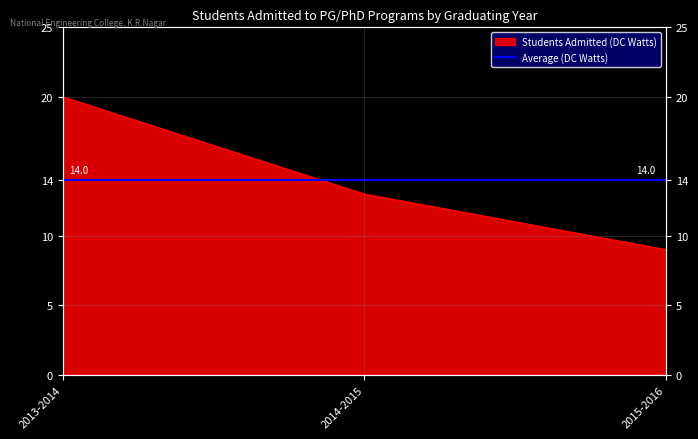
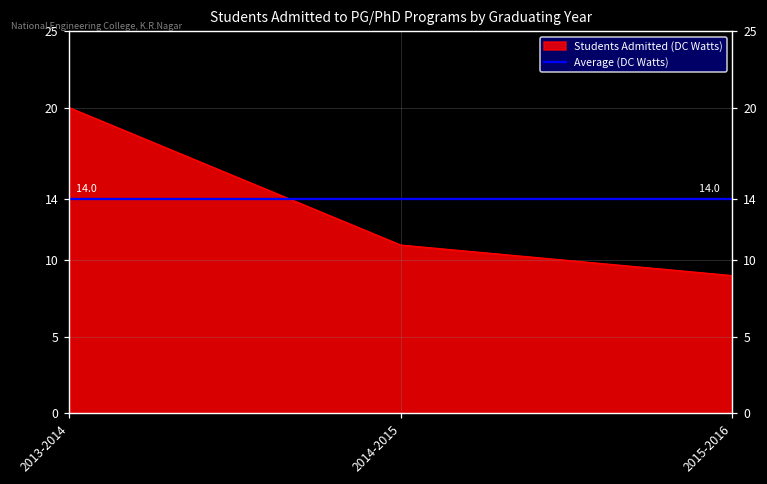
  {
    "Students Admitted (DC Watts)": {
      "2013-2014": 20,
-     "2014-2015": 13,
+     "2014-2015": 11,
      "2015-2016": 9
    },
    "Average (DC Watts)": {
      "2013-2014": 14.0,
      "2015-2016": 14.0
    }
  }
